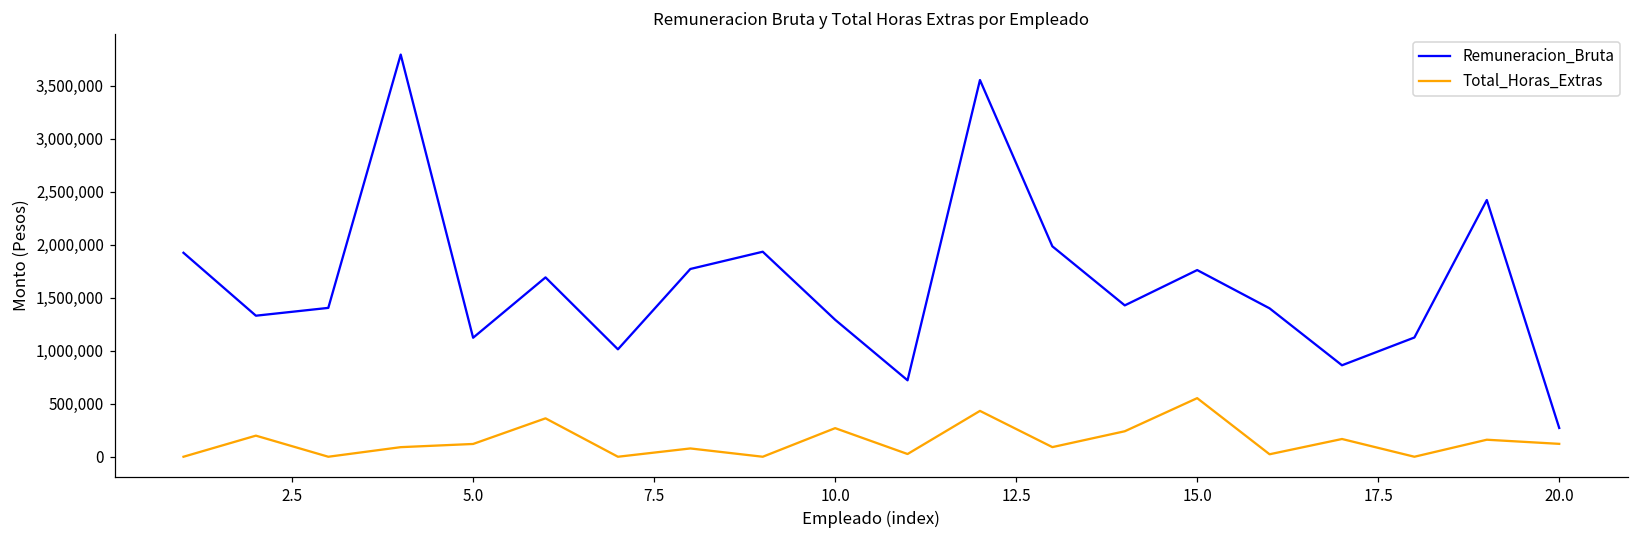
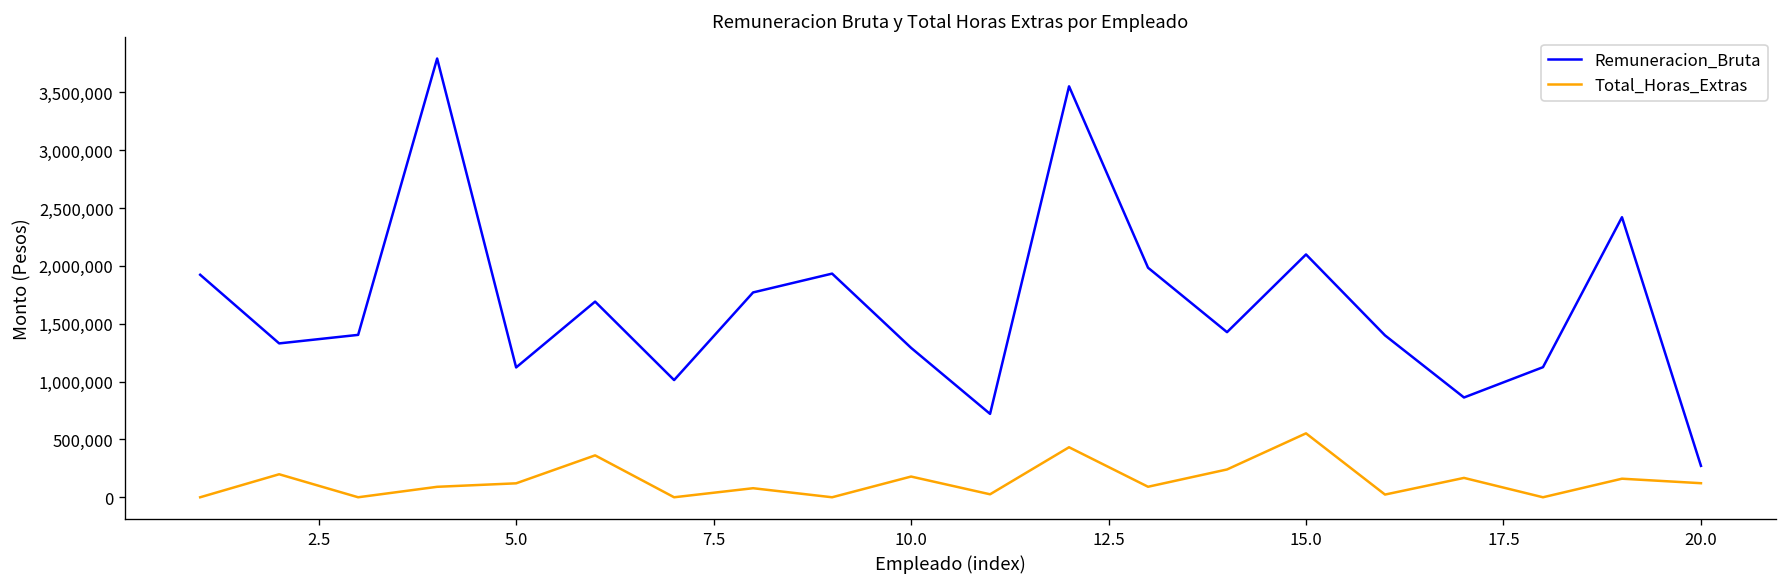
  {
    "Remuneracion_Bruta": {
      "5.0": "1,100,000",
      "10.0": "1,300,000",
-     "15.0": "1,800,000",
+     "15.0": "2,100,000",
      "20.0": "300,000"
    },
    "Total_Horas_Extras": {
      "5.0": "100,000",
-     "10.0": "300,000",
+     "10.0": "200,000",
      "15.0": "600,000",
      "20.0": "100,000"
    }
  }
